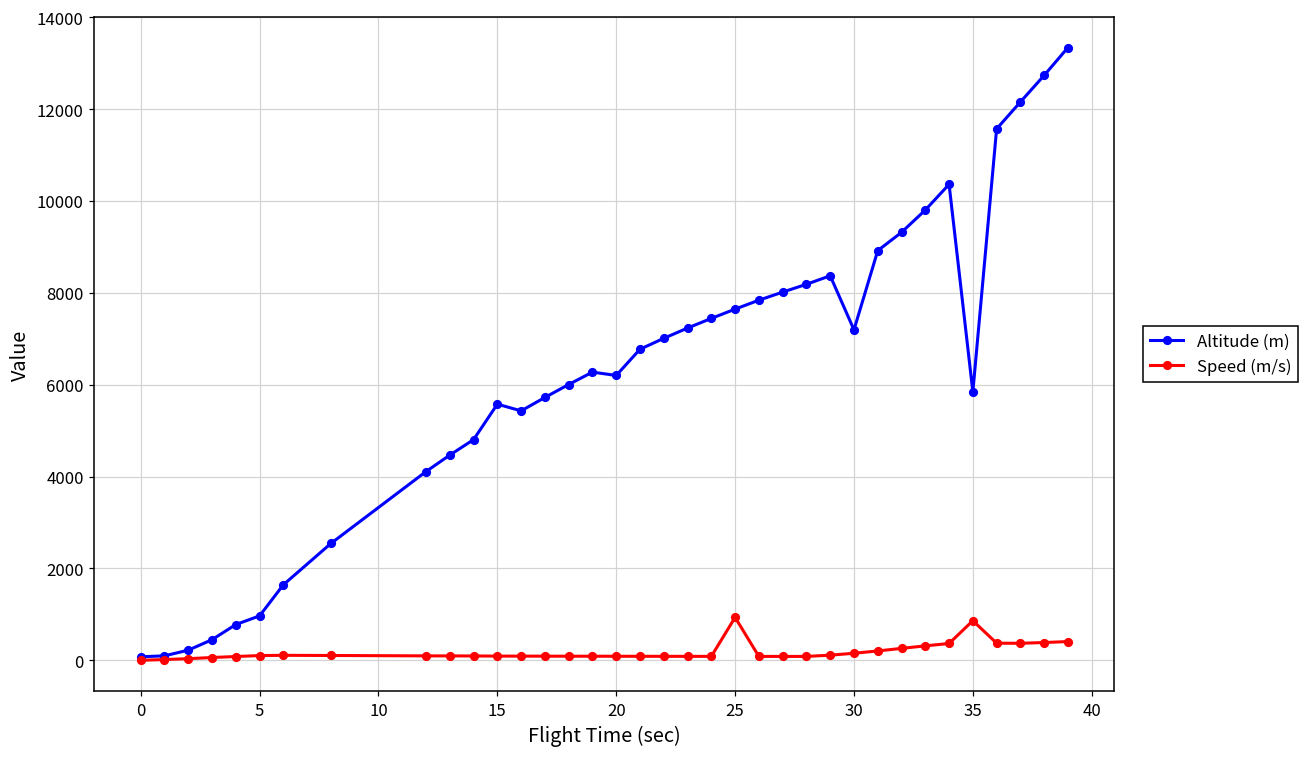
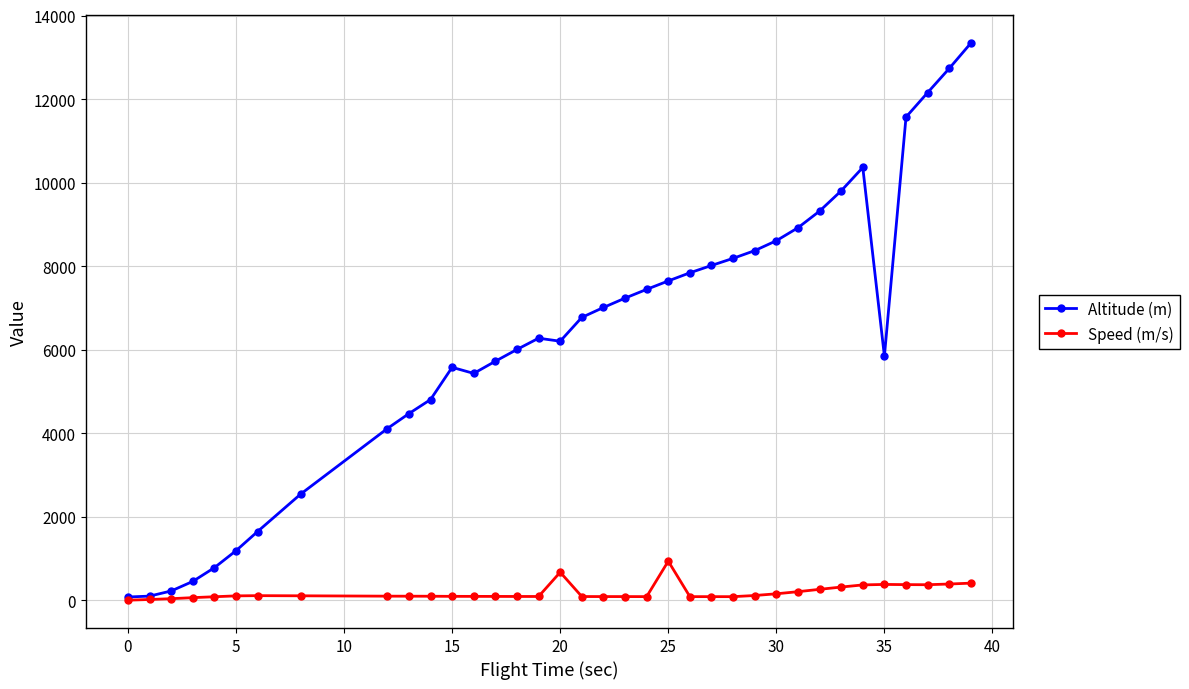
  {
    "Altitude (m)": {
      "0": 100,
-     "5": 1000,
+     "5": 1200,
      "15": 5600,
      "20": 6200,
      "25": 7600,
-     "30": 7200,
+     "30": 8600,
      "35": 5800
    },
    "Speed (m/s)": {
      "0": 0,
      "5": 100,
      "15": 100,
-     "20": 100,
+     "20": 700,
      "25": 900,
      "30": 200,
-     "35": 900
+     "35": 400
    }
  }
